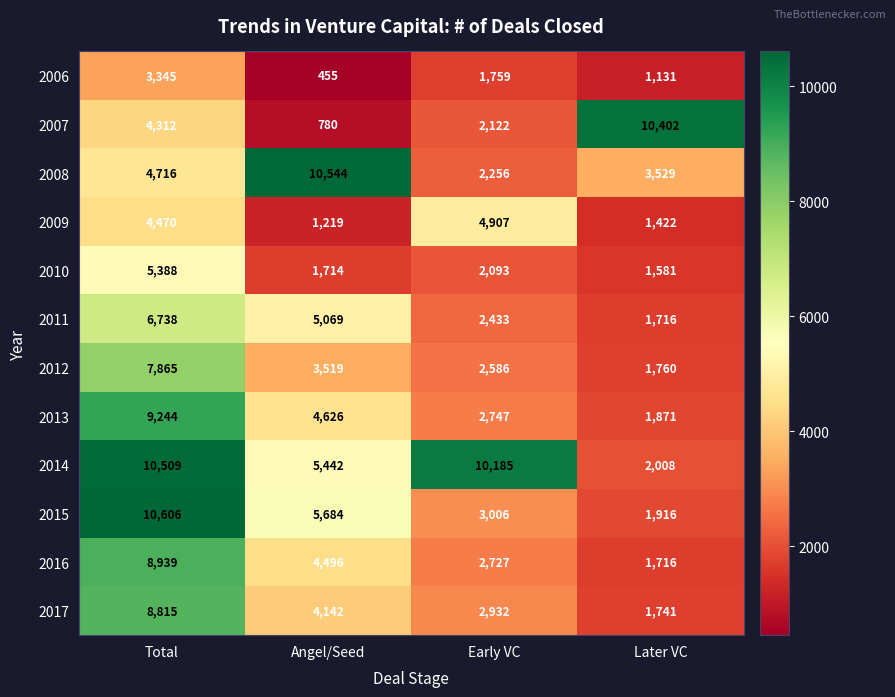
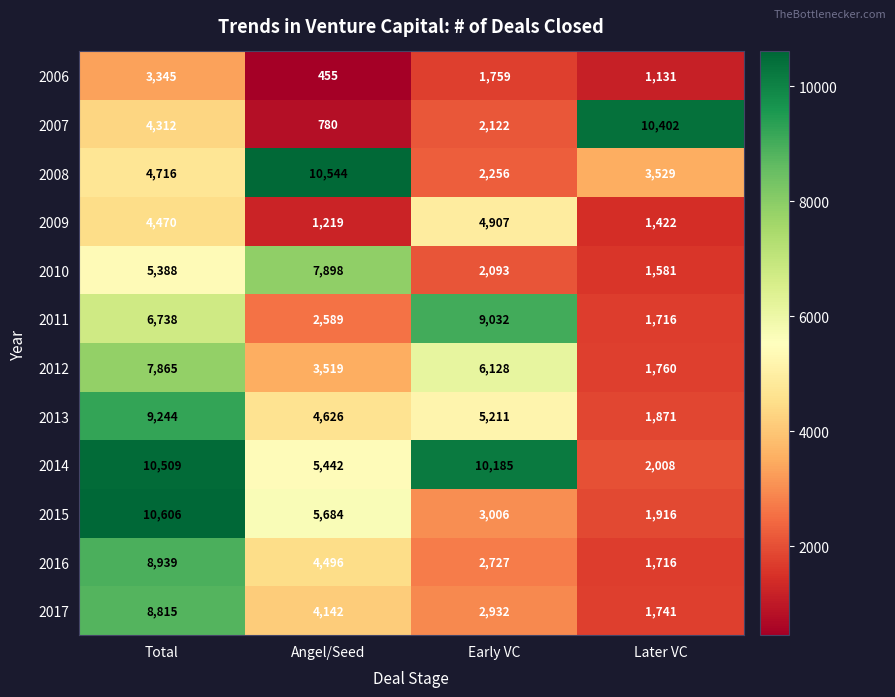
  {
    "2006": {
      "Total": "3,345",
      "Angel/Seed": "455",
      "Early VC": "1,759",
      "Later VC": "1,131"
    },
    "2007": {
      "Total": "4,312",
      "Angel/Seed": "780",
      "Early VC": "2,122",
      "Later VC": "10,402"
    },
    "2008": {
      "Total": "4,716",
      "Angel/Seed": "10,544",
      "Early VC": "2,256",
      "Later VC": "3,529"
    },
    "2009": {
      "Total": "4,470",
      "Angel/Seed": "1,219",
      "Early VC": "4,907",
      "Later VC": "1,422"
    },
    "2010": {
      "Total": "5,388",
-     "Angel/Seed": "1,714",
+     "Angel/Seed": "7,898",
      "Early VC": "2,093",
      "Later VC": "1,581"
    },
    "2011": {
      "Total": "6,738",
-     "Angel/Seed": "5,069",
-     "Early VC": "2,433",
+     "Angel/Seed": "2,589",
+     "Early VC": "9,032",
      "Later VC": "1,716"
    },
    "2012": {
      "Total": "7,865",
      "Angel/Seed": "3,519",
-     "Early VC": "2,586",
+     "Early VC": "6,128",
      "Later VC": "1,760"
    },
    "2013": {
      "Total": "9,244",
      "Angel/Seed": "4,626",
-     "Early VC": "2,747",
+     "Early VC": "5,211",
      "Later VC": "1,871"
    },
    "2014": {
      "Total": "10,509",
      "Angel/Seed": "5,442",
      "Early VC": "10,185",
      "Later VC": "2,008"
    },
    "2015": {
      "Total": "10,606",
      "Angel/Seed": "5,684",
      "Early VC": "3,006",
      "Later VC": "1,916"
    },
    "2016": {
      "Total": "8,939",
      "Angel/Seed": "4,496",
      "Early VC": "2,727",
      "Later VC": "1,716"
    },
    "2017": {
      "Total": "8,815",
      "Angel/Seed": "4,142",
      "Early VC": "2,932",
      "Later VC": "1,741"
    }
  }
